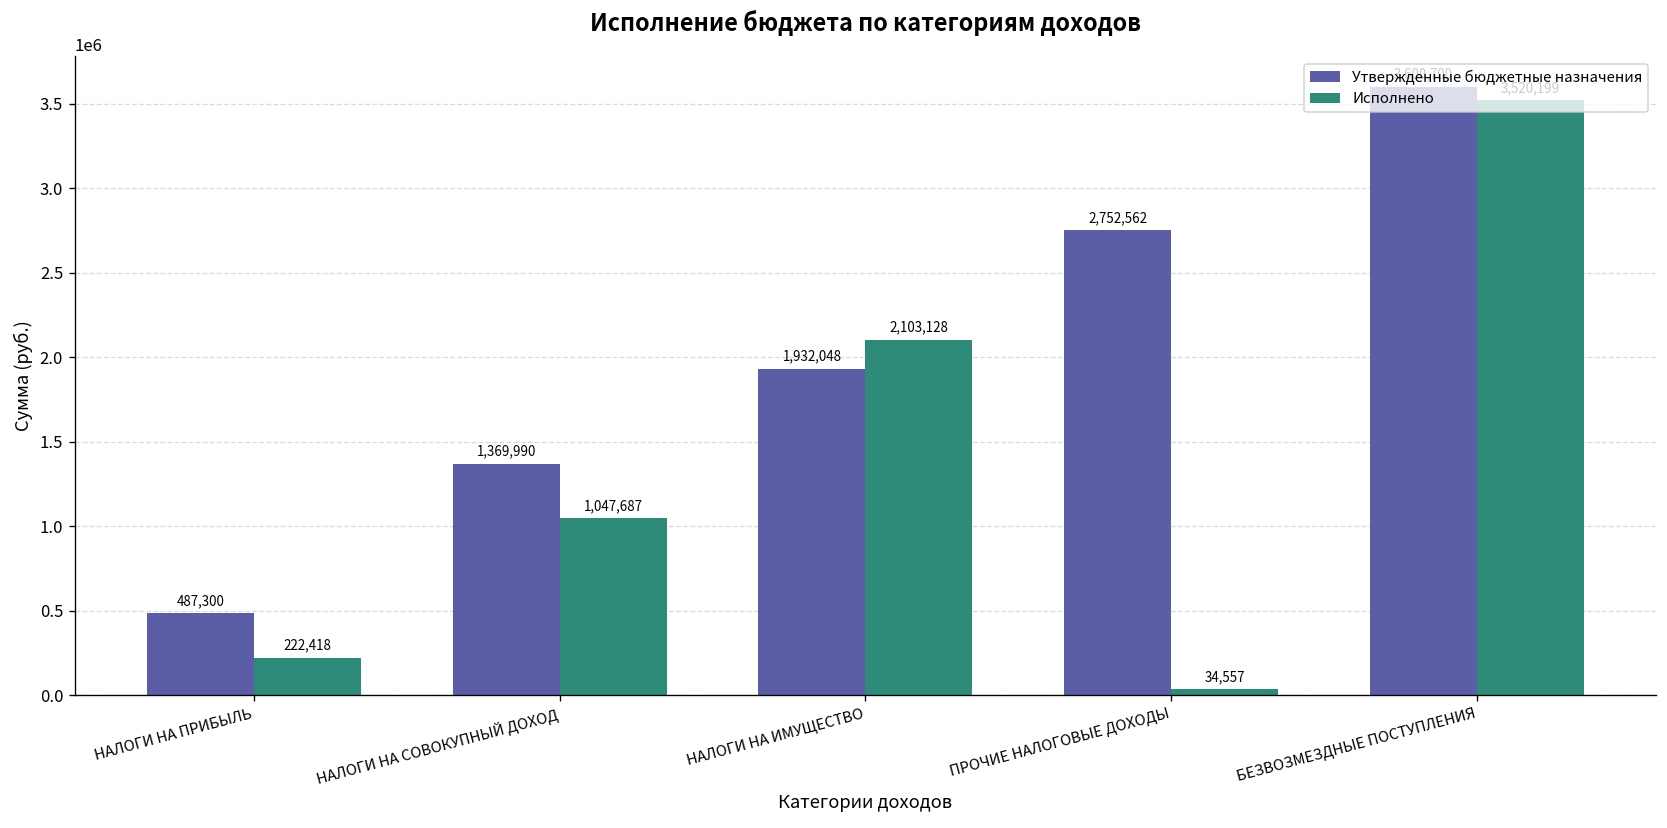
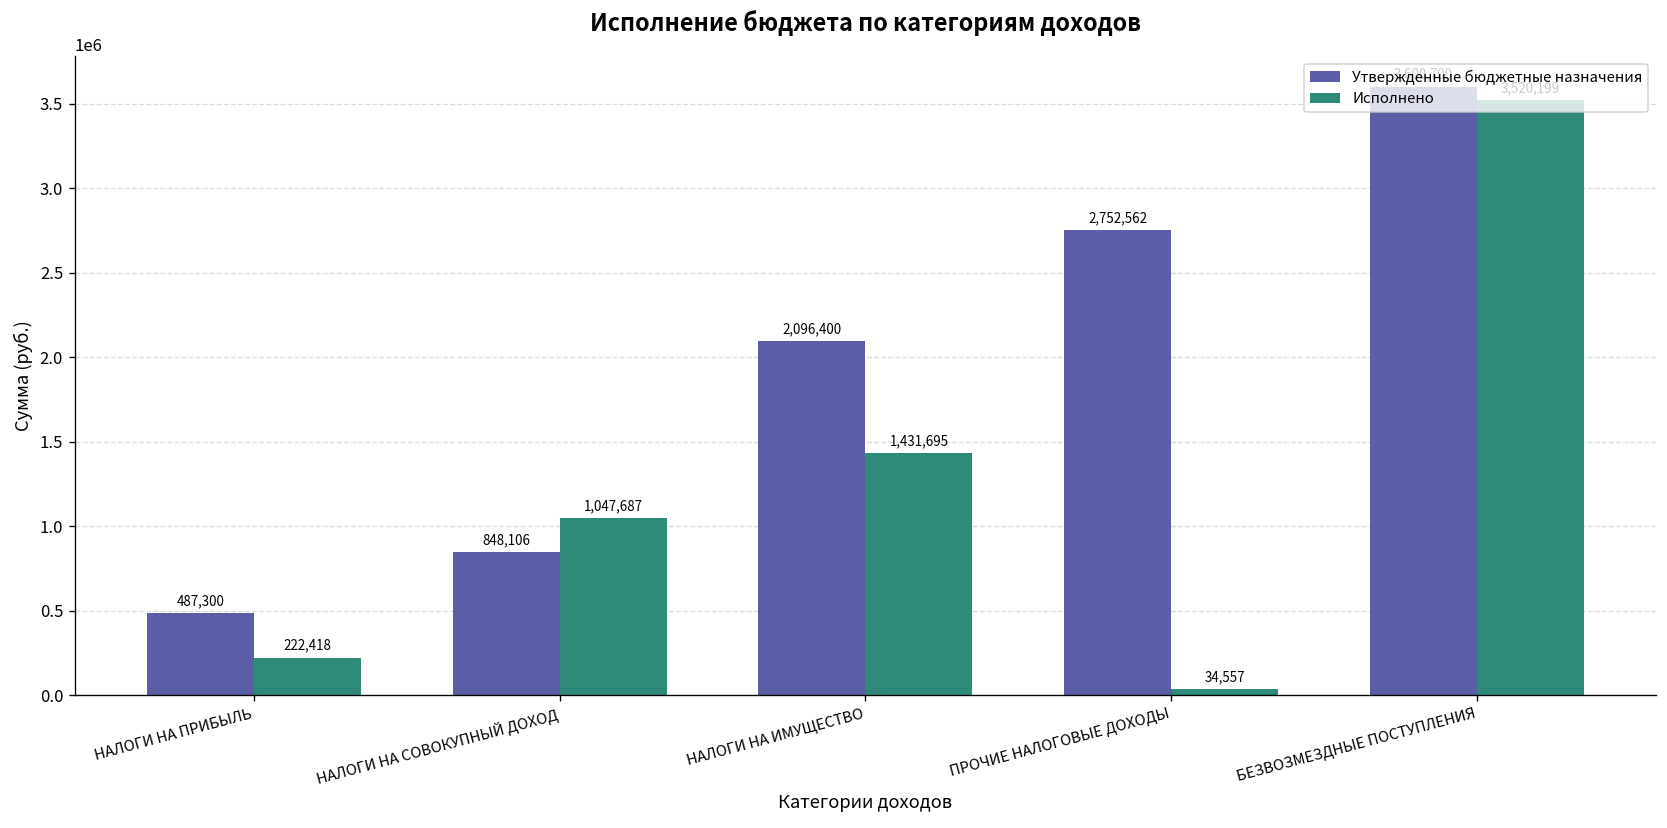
  {
    "Утвержденные бюджетные назначения": {
      "НАЛОГИ НА ПРИБЫЛЬ": "487,300",
-     "НАЛОГИ НА СОВОКУПНЫЙ ДОХОД": "1,369,990",
-     "НАЛОГИ НА ИМУЩЕСТВО": "1,932,048",
+     "НАЛОГИ НА СОВОКУПНЫЙ ДОХОД": "848,106",
+     "НАЛОГИ НА ИМУЩЕСТВО": "2,096,400",
      "ПРОЧИЕ НАЛОГОВЫЕ ДОХОДЫ": "2,752,562"
    },
    "Исполнено": {
      "НАЛОГИ НА ПРИБЫЛЬ": "222,418",
      "НАЛОГИ НА СОВОКУПНЫЙ ДОХОД": "1,047,687",
-     "НАЛОГИ НА ИМУЩЕСТВО": "2,103,128",
+     "НАЛОГИ НА ИМУЩЕСТВО": "1,431,695",
      "ПРОЧИЕ НАЛОГОВЫЕ ДОХОДЫ": "34,557"
    }
  }
